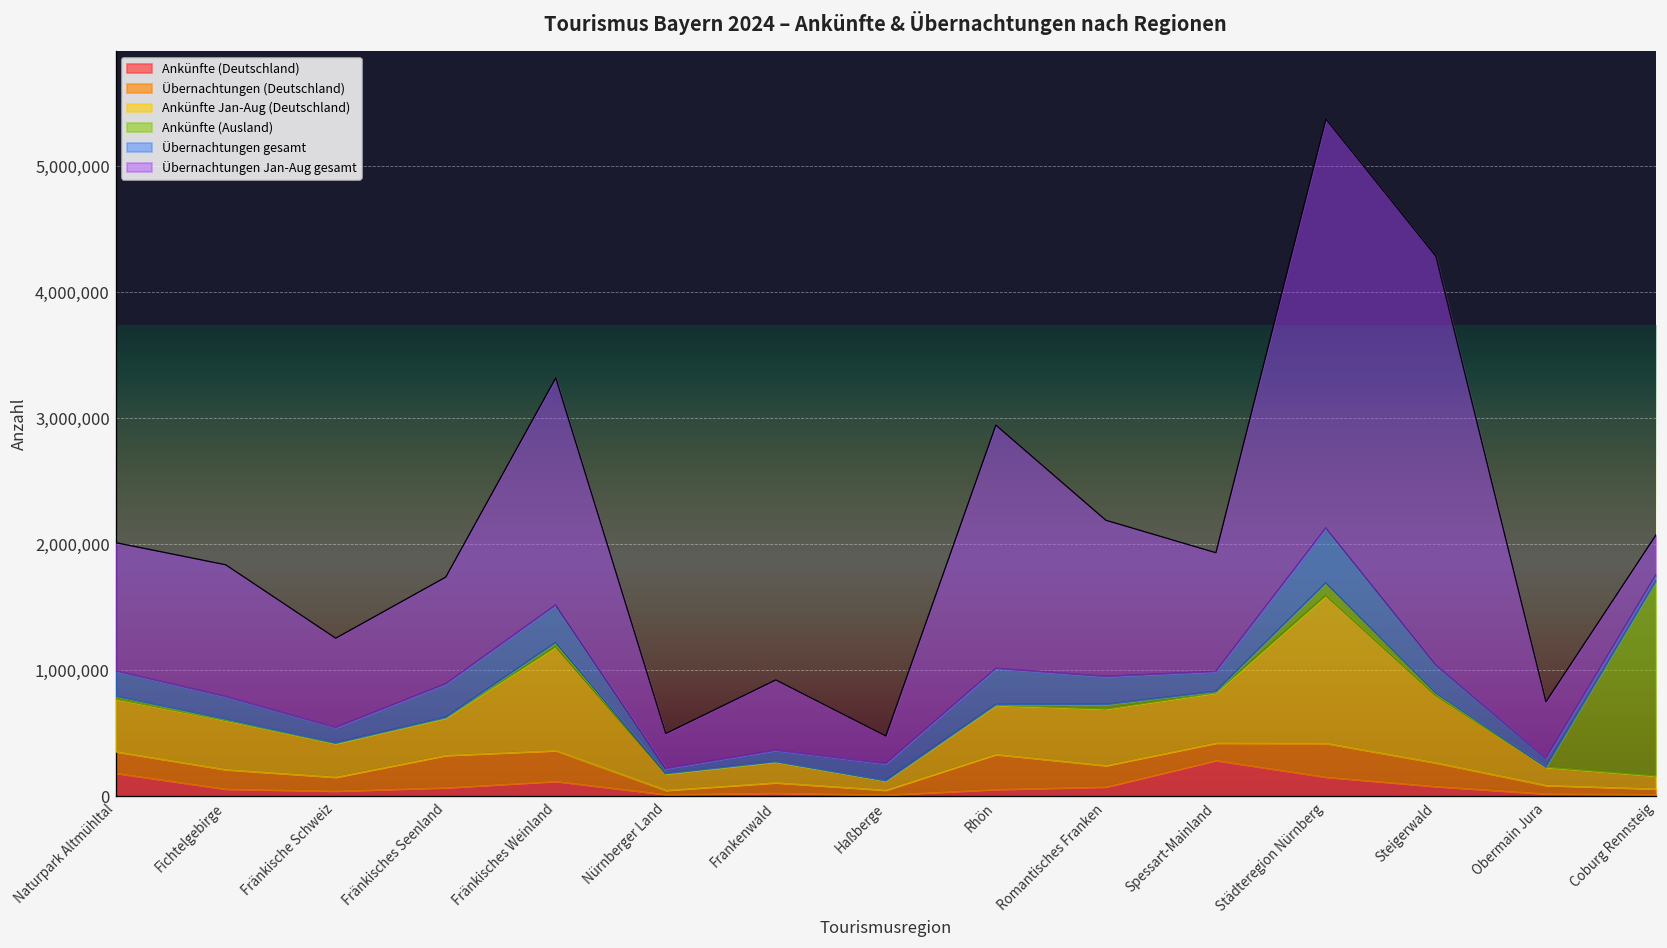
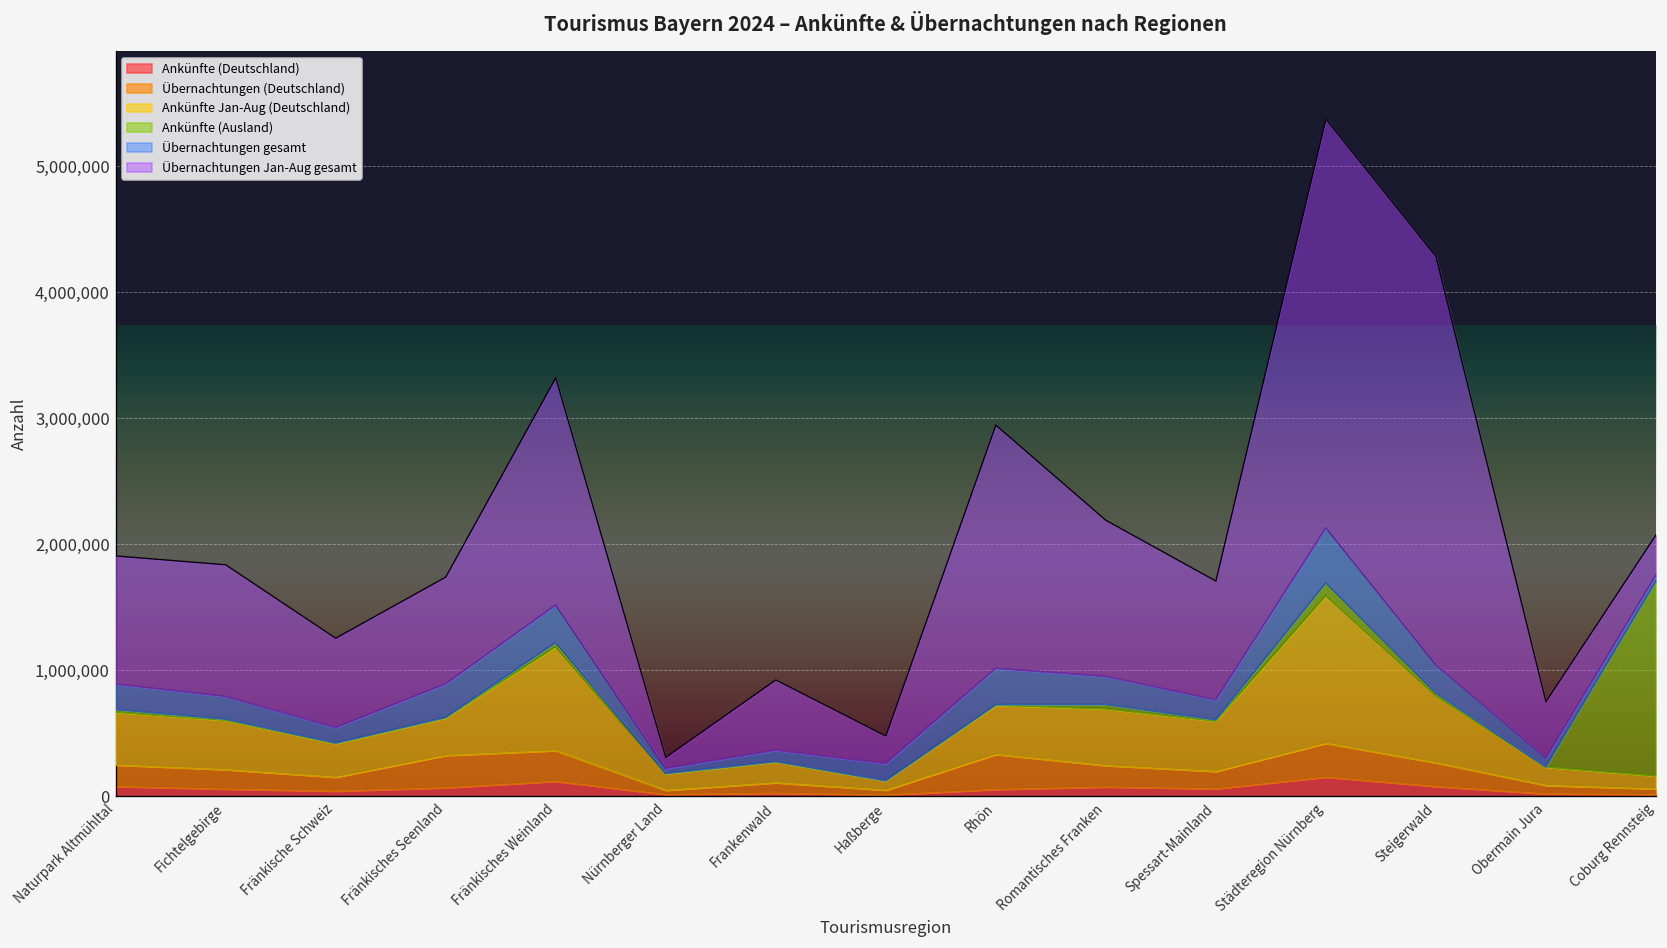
  {
    "Ankünfte (Deutschland)": {
-     "Naturpark Altmühltal": "190,000",
+     "Naturpark Altmühltal": "80,000",
      "Fichtelgebirge": "60,000",
      "Fränkische Schweiz": "40,000",
      "Fränkisches Seenland": "70,000",
      "Fränkisches Weinland": "120,000",
      "Nürnberger Land": "20,000",
      "Frankenwald": "30,000",
      "Haßberge": "10,000",
      "Rhön": "60,000",
      "Romantisches Franken": "80,000",
-     "Spessart-Mainland": "290,000",
+     "Spessart-Mainland": "60,000",
      "Städteregion Nürnberg": "160,000",
      "Steigerwald": "80,000",
      "Obermain Jura": "20,000",
      "Coburg Rennsteig": "20,000"
    },
    "Ankünfte (Ausland)": {
      "Fränkisches Weinland": "30,000",
      "Romantisches Franken": "30,000",
      "Städteregion Nürnberg": "100,000",
      "Coburg Rennsteig": "1,550,000"
    },
    "Übernachtungen gesamt": {
      "Naturpark Altmühltal": "200,000",
      "Fichtelgebirge": "180,000",
      "Fränkische Schweiz": "120,000",
      "Fränkisches Seenland": "270,000",
      "Fränkisches Weinland": "300,000",
      "Nürnberger Land": "40,000",
      "Frankenwald": "90,000",
      "Haßberge": "130,000",
      "Rhön": "290,000",
      "Romantisches Franken": "220,000",
      "Spessart-Mainland": "160,000",
      "Städteregion Nürnberg": "440,000",
      "Steigerwald": "220,000",
      "Obermain Jura": "70,000",
      "Coburg Rennsteig": "50,000"
    },
    "Übernachtungen Jan-Aug gesamt": {
      "Naturpark Altmühltal": "1,020,000",
      "Fichtelgebirge": "1,040,000",
      "Fränkische Schweiz": "710,000",
      "Fränkisches Seenland": "850,000",
      "Fränkisches Weinland": "1,800,000",
-     "Nürnberger Land": "280,000",
+     "Nürnberger Land": "90,000",
      "Frankenwald": "560,000",
      "Haßberge": "220,000",
      "Rhön": "1,930,000",
      "Romantisches Franken": "1,240,000",
      "Spessart-Mainland": "940,000",
      "Städteregion Nürnberg": "3,240,000",
      "Steigerwald": "3,240,000",
      "Obermain Jura": "450,000",
      "Coburg Rennsteig": "320,000"
    }
  }
